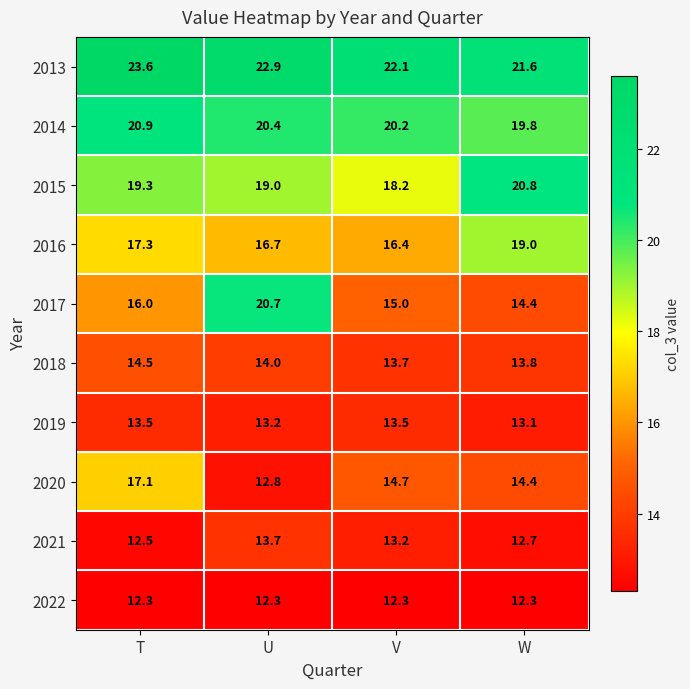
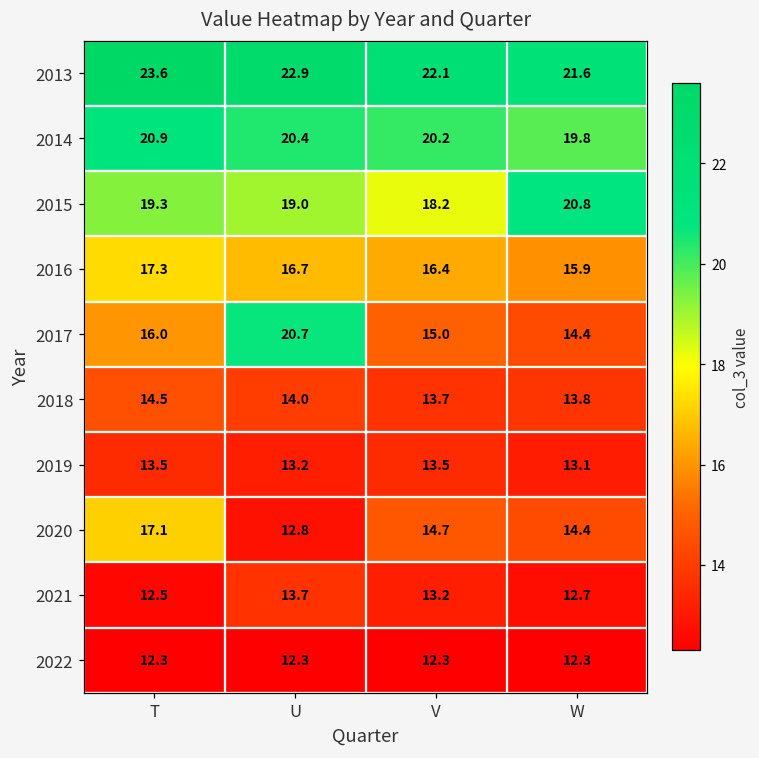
  {
    "2013": {
      "T": 23.6,
      "U": 22.9,
      "V": 22.1,
      "W": 21.6
    },
    "2014": {
      "T": 20.9,
      "U": 20.4,
      "V": 20.2,
      "W": 19.8
    },
    "2015": {
      "T": 19.3,
      "U": 19.0,
      "V": 18.2,
      "W": 20.8
    },
    "2016": {
      "T": 17.3,
      "U": 16.7,
      "V": 16.4,
-     "W": 19.0
+     "W": 15.9
    },
    "2017": {
      "T": 16.0,
      "U": 20.7,
      "V": 15.0,
      "W": 14.4
    },
    "2018": {
      "T": 14.5,
      "U": 14.0,
      "V": 13.7,
      "W": 13.8
    },
    "2019": {
      "T": 13.5,
      "U": 13.2,
      "V": 13.5,
      "W": 13.1
    },
    "2020": {
      "T": 17.1,
      "U": 12.8,
      "V": 14.7,
      "W": 14.4
    },
    "2021": {
      "T": 12.5,
      "U": 13.7,
      "V": 13.2,
      "W": 12.7
    },
    "2022": {
      "T": 12.3,
      "U": 12.3,
      "V": 12.3,
      "W": 12.3
    }
  }
